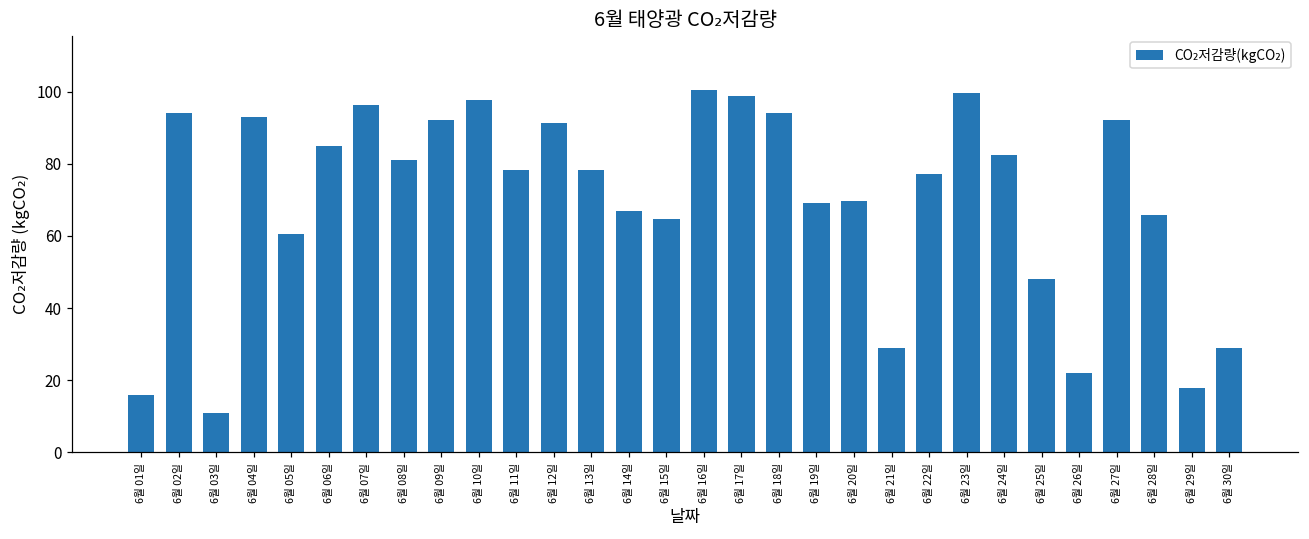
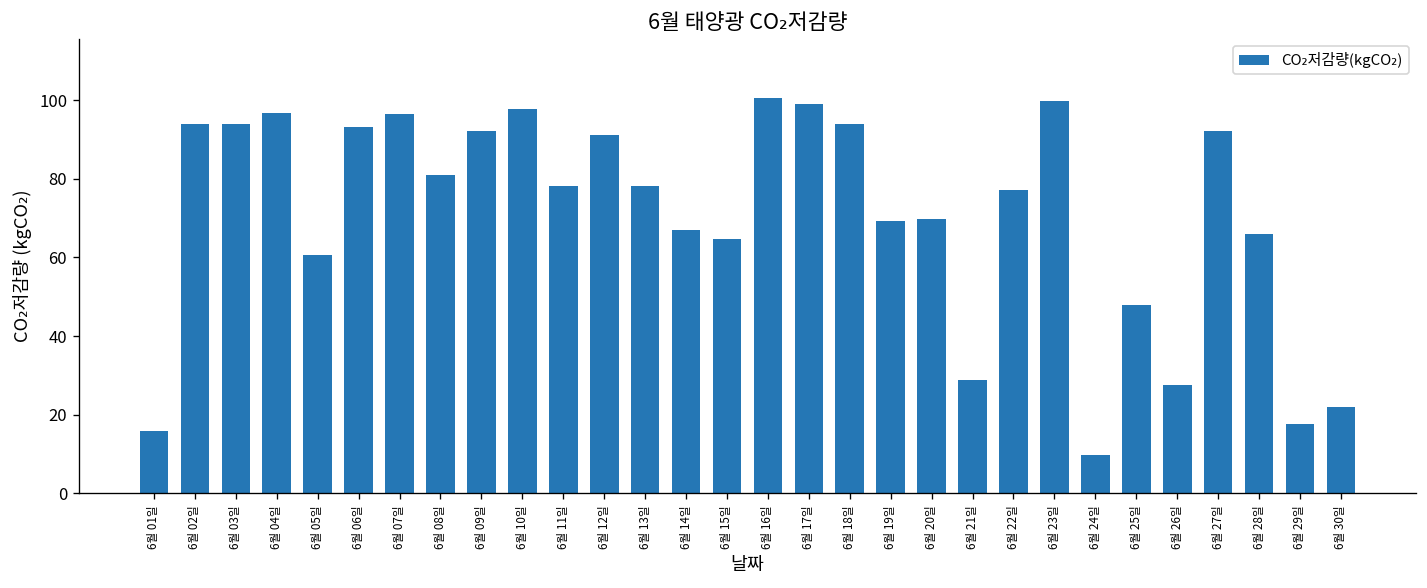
  {
    "6월 01일": 16,
    "6월 02일": 94,
-   "6월 03일": 11,
-   "6월 04일": 93,
+   "6월 03일": 94,
+   "6월 04일": 97,
    "6월 05일": 60,
-   "6월 06일": 85,
+   "6월 06일": 93,
    "6월 07일": 96,
    "6월 08일": 81,
    "6월 09일": 92,
    "6월 10일": 98,
    "6월 11일": 78,
    "6월 12일": 91,
    "6월 13일": 78,
    "6월 14일": 67,
    "6월 15일": 65,
    "6월 16일": 101,
    "6월 17일": 99,
    "6월 18일": 94,
    "6월 19일": 69,
    "6월 20일": 70,
    "6월 21일": 29,
    "6월 22일": 77,
    "6월 23일": 100,
-   "6월 24일": 82,
+   "6월 24일": 10,
    "6월 25일": 48,
-   "6월 26일": 22,
+   "6월 26일": 28,
    "6월 27일": 92,
    "6월 28일": 66,
    "6월 29일": 18,
-   "6월 30일": 29
+   "6월 30일": 22
  }
